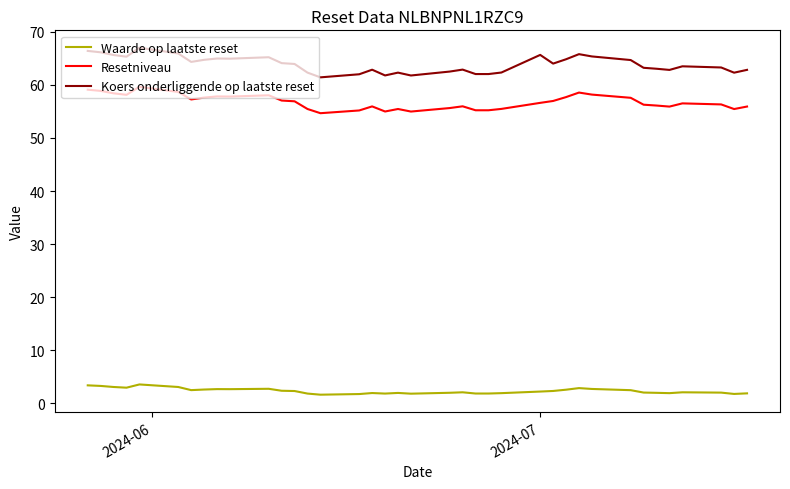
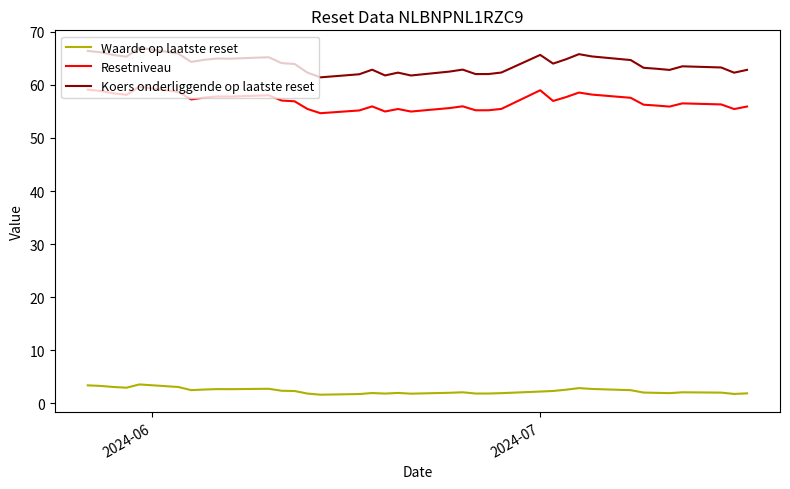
  {
    "Waarde op laatste reset": {
      "2024-07": 2
    },
    "Resetniveau": {
-     "2024-07": 57
+     "2024-07": 59
    },
    "Koers onderliggende op laatste reset": {
      "2024-07": 66
    }
  }
